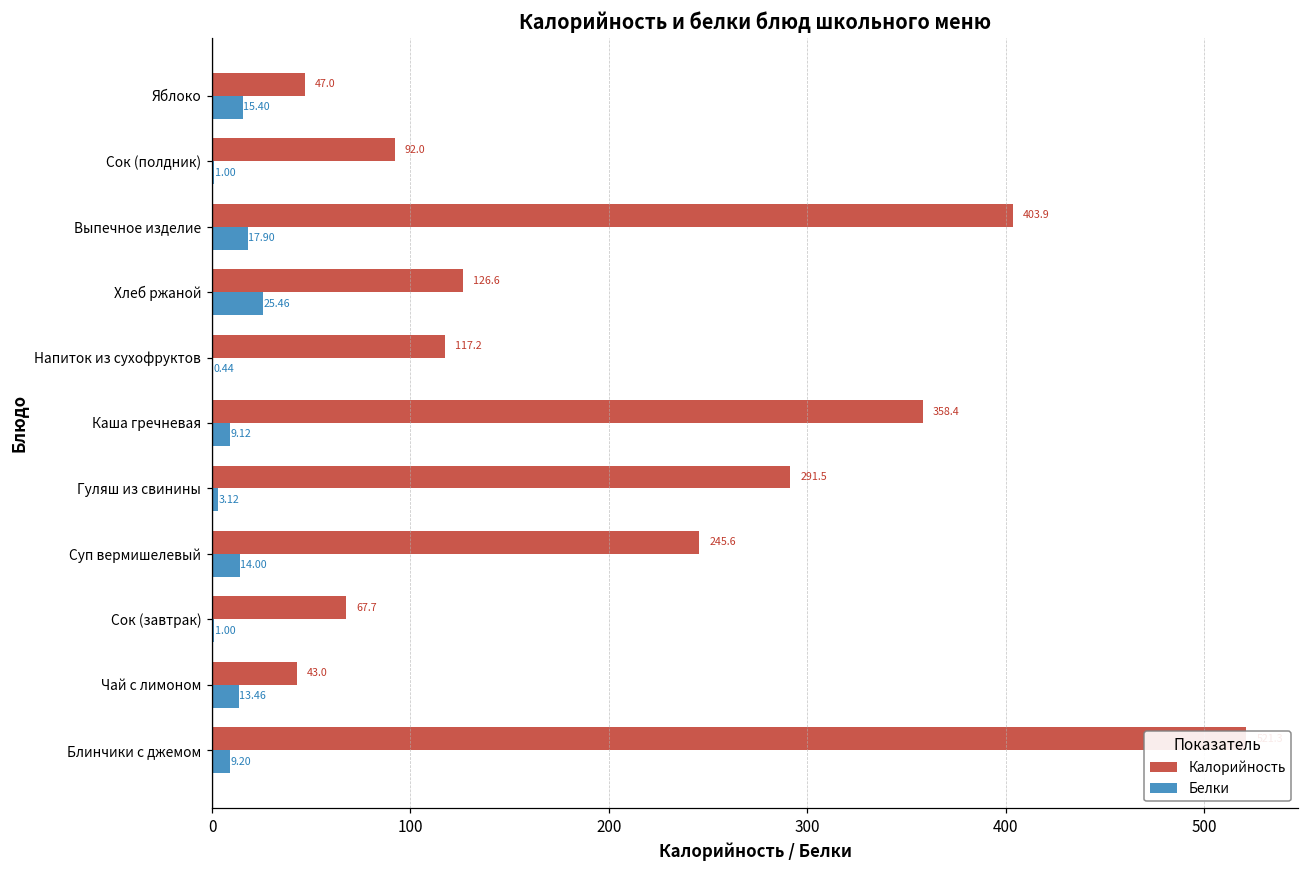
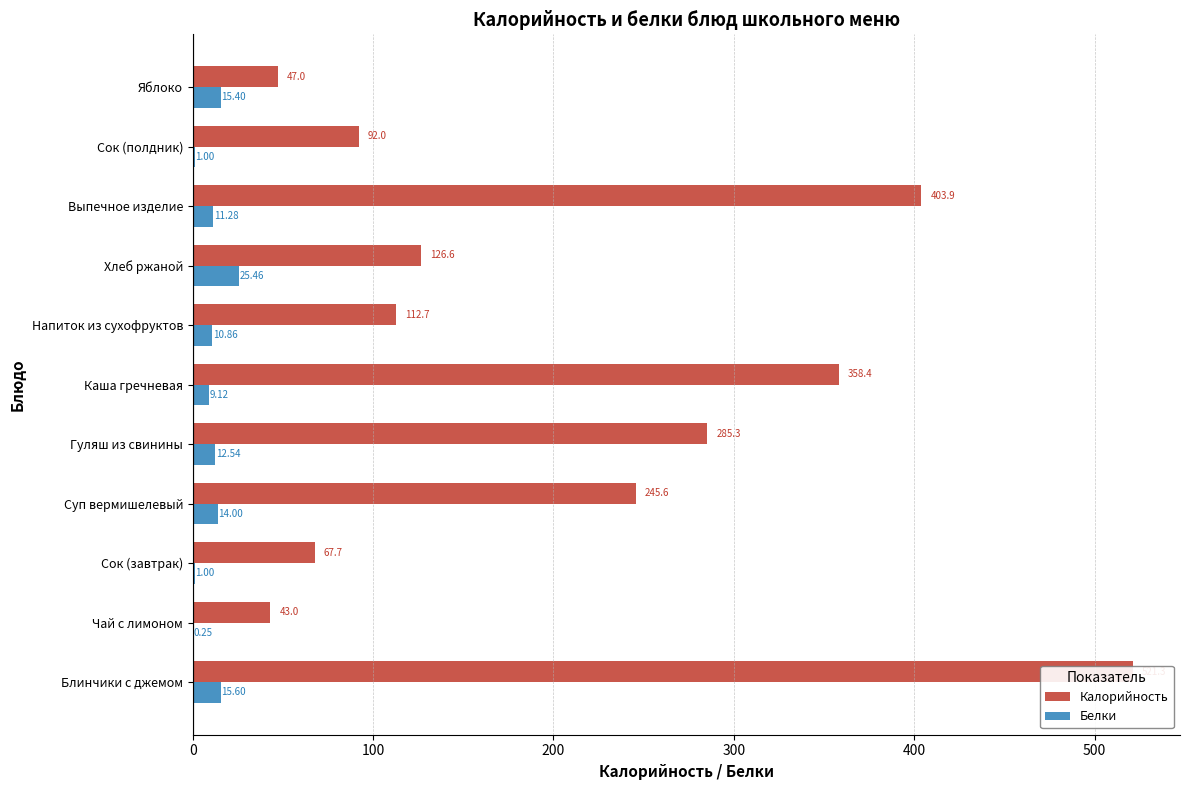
  {
    "Калорийность": {
      "Яблоко": 47.0,
      "Сок (полдник)": 92.0,
      "Выпечное изделие": 403.9,
      "Хлеб ржаной": 126.6,
-     "Напиток из сухофруктов": 117.2,
+     "Напиток из сухофруктов": 112.7,
      "Каша гречневая": 358.4,
-     "Гуляш из свинины": 291.5,
+     "Гуляш из свинины": 285.3,
      "Суп вермишелевый": 245.6,
      "Сок (завтрак)": 67.7,
      "Чай с лимоном": 43.0
    },
    "Белки": {
      "Яблоко": 15.40,
      "Сок (полдник)": 1.00,
-     "Выпечное изделие": 17.90,
+     "Выпечное изделие": 11.28,
      "Хлеб ржаной": 25.46,
-     "Напиток из сухофруктов": 0.44,
+     "Напиток из сухофруктов": 10.86,
      "Каша гречневая": 9.12,
-     "Гуляш из свинины": 3.12,
+     "Гуляш из свинины": 12.54,
      "Суп вермишелевый": 14.00,
      "Сок (завтрак)": 1.00,
-     "Чай с лимоном": 13.46,
-     "Блинчики с джемом": 9.20
+     "Чай с лимоном": 0.25,
+     "Блинчики с джемом": 15.60
    }
  }
